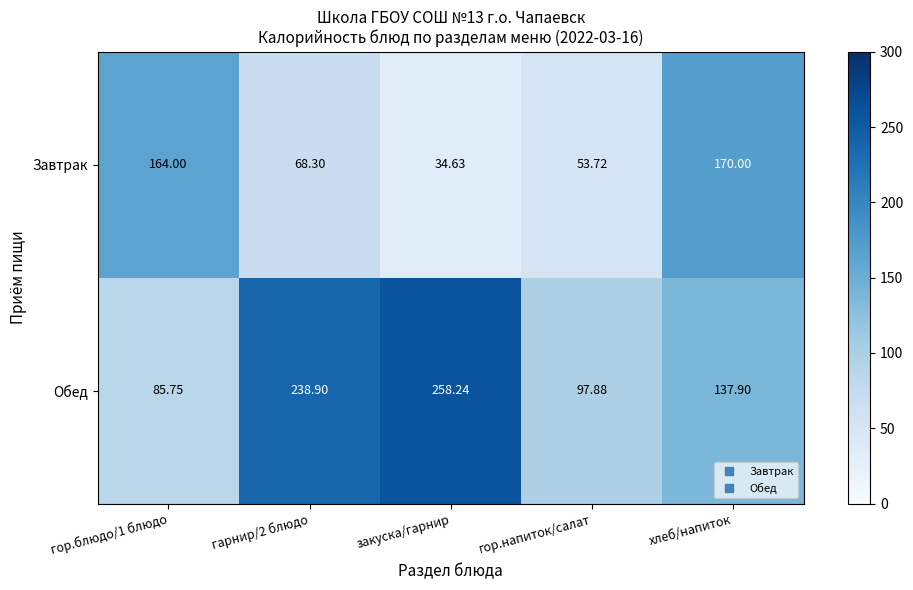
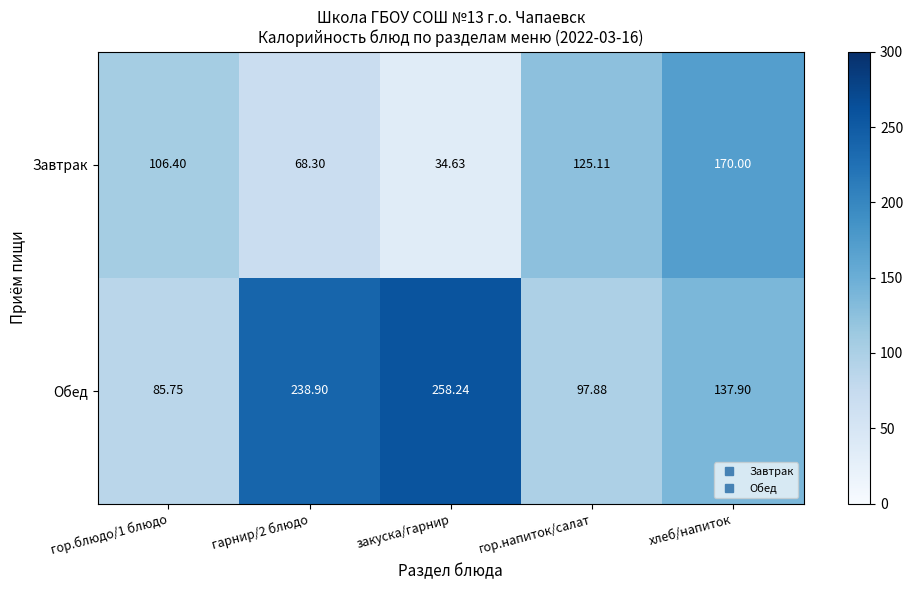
  {
    "Завтрак": {
-     "гор.блюдо/1 блюдо": 164.00,
+     "гор.блюдо/1 блюдо": 106.40,
      "гарнир/2 блюдо": 68.30,
      "закуска/гарнир": 34.63,
-     "гор.напиток/салат": 53.72,
+     "гор.напиток/салат": 125.11,
      "хлеб/напиток": 170.00
    },
    "Обед": {
      "гор.блюдо/1 блюдо": 85.75,
      "гарнир/2 блюдо": 238.90,
      "закуска/гарнир": 258.24,
      "гор.напиток/салат": 97.88,
      "хлеб/напиток": 137.90
    }
  }
